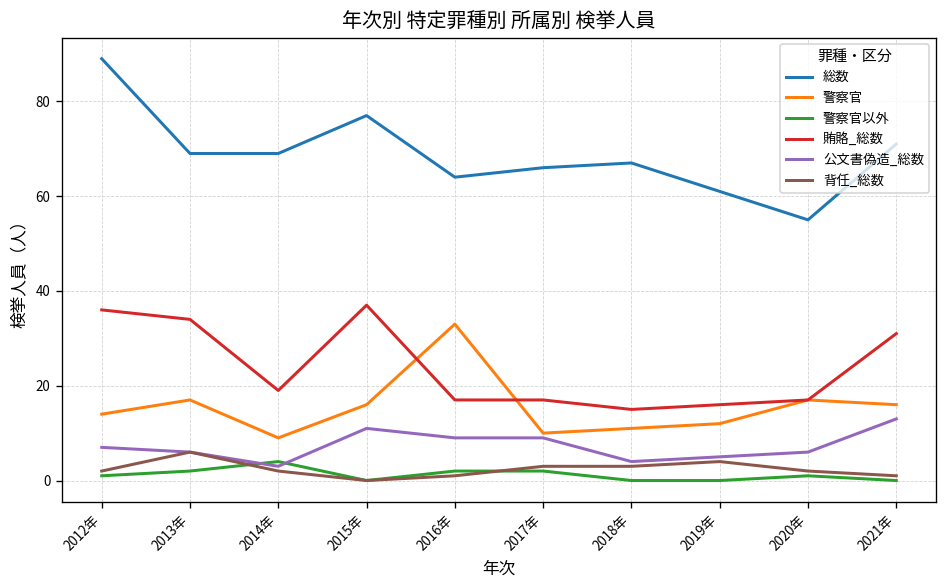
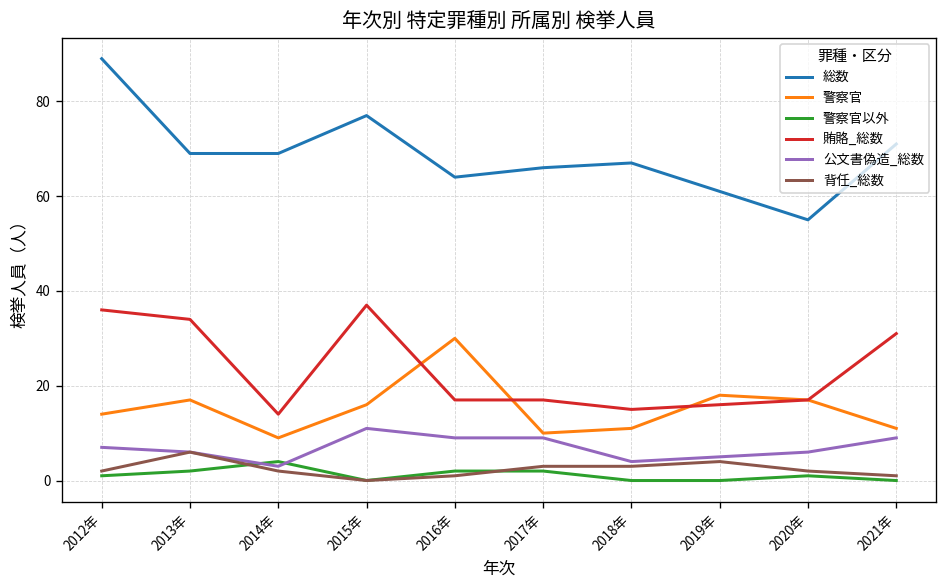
  {
    "総数": {
      "2012年": 89,
      "2013年": 69,
      "2014年": 69,
      "2015年": 77,
      "2016年": 64,
      "2017年": 66,
      "2018年": 67,
      "2019年": 61,
      "2020年": 55
    },
    "警察官": {
      "2012年": 14,
      "2013年": 17,
      "2014年": 9,
      "2015年": 16,
-     "2016年": 33,
+     "2016年": 30,
      "2017年": 10,
      "2018年": 11,
-     "2019年": 12,
-     "2021年": 16
+     "2019年": 18,
+     "2021年": 11
    },
    "警察官以外": {
      "2012年": 1,
      "2013年": 2,
      "2014年": 4,
      "2016年": 2,
      "2017年": 2,
      "2018年": 0,
      "2019年": 0,
      "2020年": 1,
      "2021年": 0
    },
    "賄賂_総数": {
      "2012年": 36,
      "2013年": 34,
-     "2014年": 19,
+     "2014年": 14,
      "2015年": 37,
      "2016年": 17,
      "2017年": 17,
      "2018年": 15,
      "2019年": 16,
      "2021年": 31
    },
    "公文書偽造_総数": {
      "2012年": 7,
      "2014年": 3,
      "2015年": 11,
      "2016年": 9,
      "2017年": 9,
      "2018年": 4,
      "2019年": 5,
      "2020年": 6,
-     "2021年": 13
+     "2021年": 9
    },
    "背任_総数": {
      "2012年": 2,
      "2014年": 2,
      "2016年": 1,
      "2017年": 3,
      "2018年": 3,
      "2019年": 4,
      "2020年": 2,
      "2021年": 1
    }
  }
